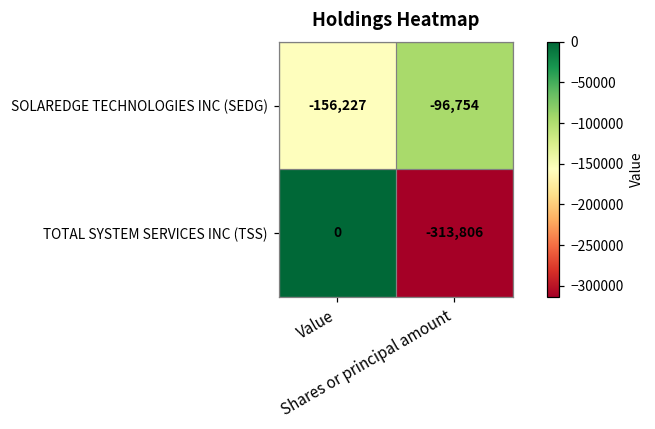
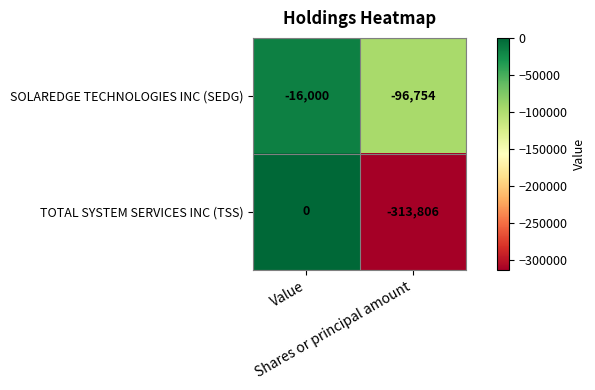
  {
    "SOLAREDGE TECHNOLOGIES INC (SEDG)": {
-     "Value": "-156,227",
+     "Value": "-16,000",
      "Shares or principal amount": "-96,754"
    },
    "TOTAL SYSTEM SERVICES INC (TSS)": {
      "Value": "0",
      "Shares or principal amount": "-313,806"
    }
  }
